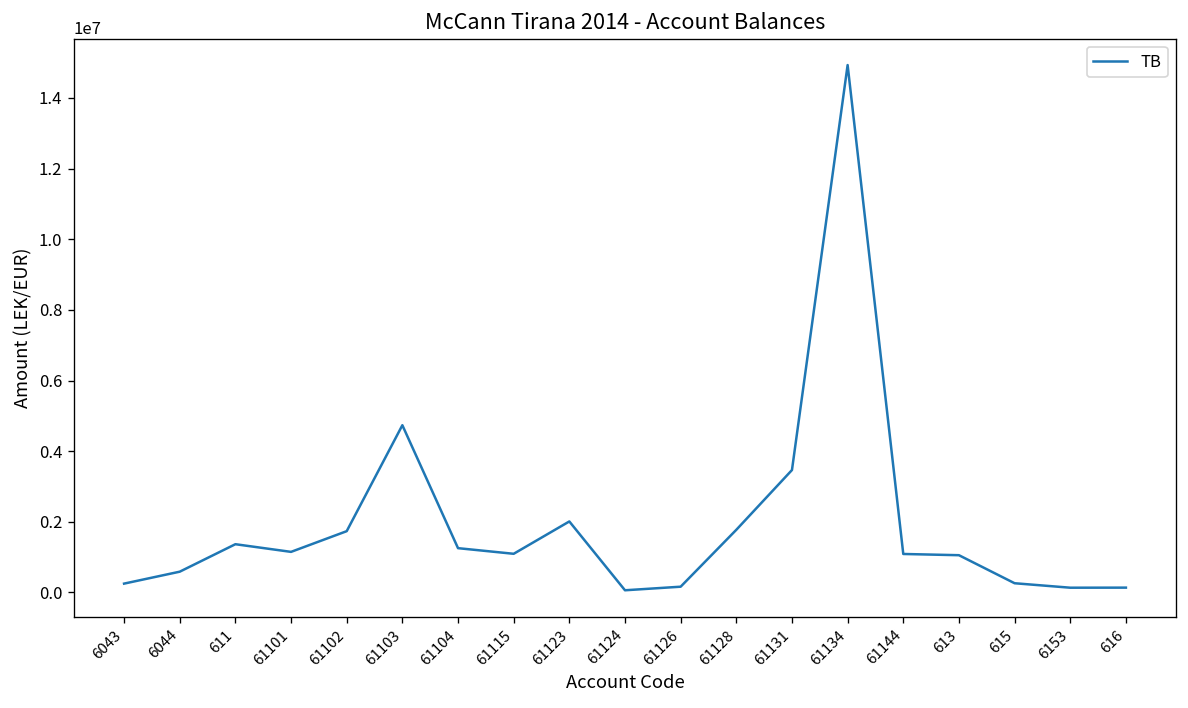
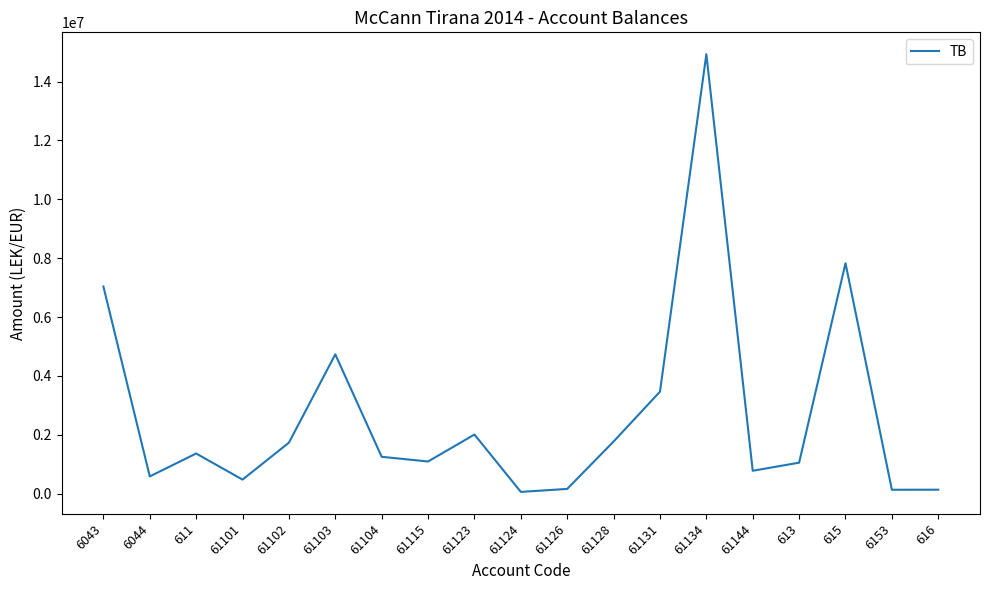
  {
-   "6043": 300000,
+   "6043": 7000000,
    "6044": 600000,
    "611": 1400000,
-   "61101": 1100000,
+   "61101": 500000,
    "61102": 1700000,
    "61103": 4700000,
    "61104": 1300000,
    "61115": 1100000,
    "61123": 2000000,
    "61124": 100000,
    "61126": 200000,
    "61128": 1800000,
    "61131": 3500000,
    "61134": 14900000,
-   "61144": 1100000,
+   "61144": 800000,
    "613": 1100000,
-   "615": 300000,
+   "615": 7800000,
    "6153": 100000,
    "616": 100000
  }
